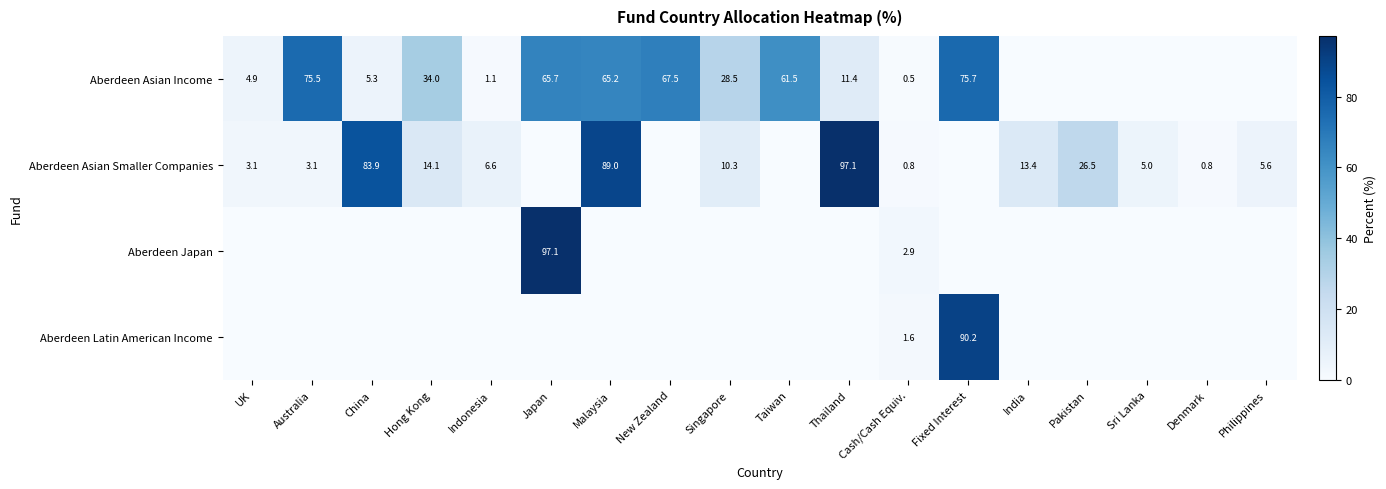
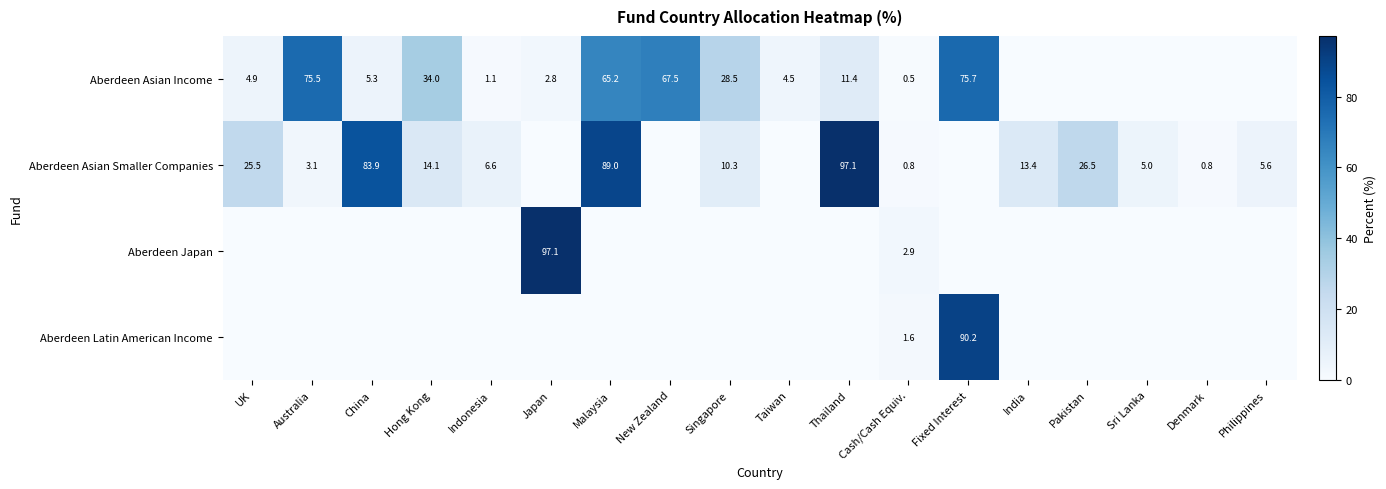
  {
    "Aberdeen Asian Income": {
      "UK": 4.9,
      "Australia": 75.5,
      "China": 5.3,
      "Hong Kong": 34.0,
      "Indonesia": 1.1,
-     "Japan": 65.7,
+     "Japan": 2.8,
      "Malaysia": 65.2,
      "New Zealand": 67.5,
      "Singapore": 28.5,
-     "Taiwan": 61.5,
+     "Taiwan": 4.5,
      "Thailand": 11.4,
      "Cash/Cash Equiv.": 0.5,
      "Fixed Interest": 75.7
    },
    "Aberdeen Asian Smaller Companies": {
-     "UK": 3.1,
+     "UK": 25.5,
      "Australia": 3.1,
      "China": 83.9,
      "Hong Kong": 14.1,
      "Indonesia": 6.6,
      "Malaysia": 89.0,
      "Singapore": 10.3,
      "Thailand": 97.1,
      "Cash/Cash Equiv.": 0.8,
      "India": 13.4,
      "Pakistan": 26.5,
      "Sri Lanka": 5.0,
      "Denmark": 0.8,
      "Philippines": 5.6
    },
    "Aberdeen Japan": {
      "Japan": 97.1,
      "Cash/Cash Equiv.": 2.9
    },
    "Aberdeen Latin American Income": {
      "Cash/Cash Equiv.": 1.6,
      "Fixed Interest": 90.2
    }
  }
